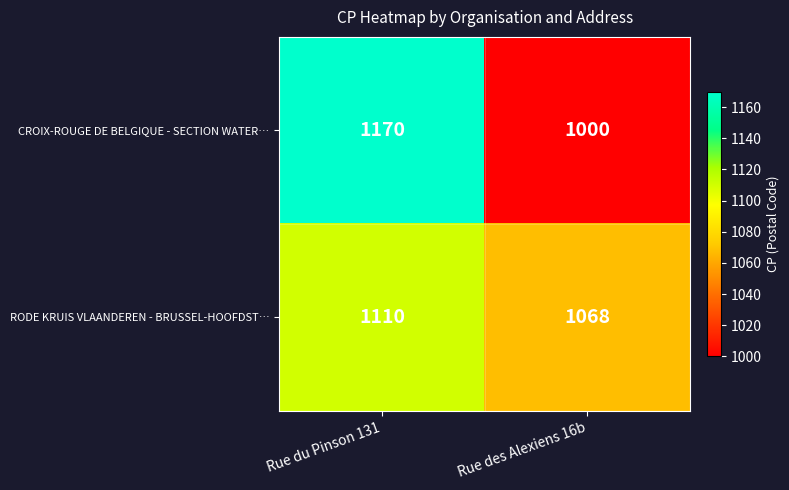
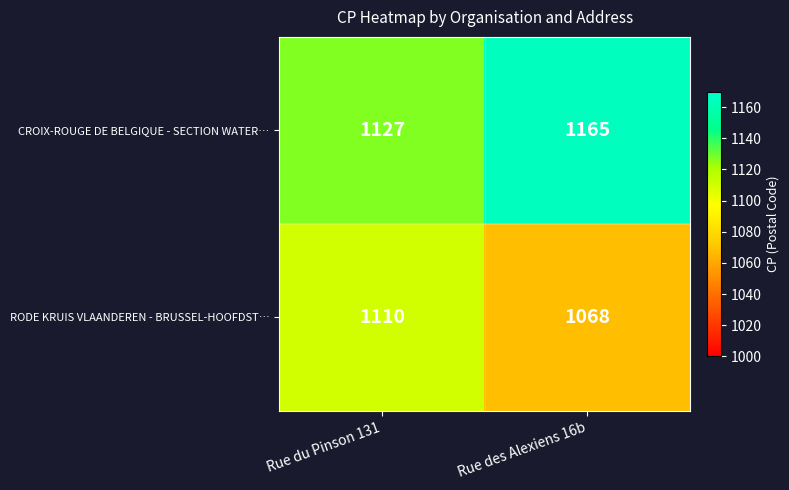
  {
    "CROIX-ROUGE DE BELGIQUE - SECTION WATER…": {
-     "Rue du Pinson 131": 1170,
-     "Rue des Alexiens 16b": 1000
+     "Rue du Pinson 131": 1127,
+     "Rue des Alexiens 16b": 1165
    },
    "RODE KRUIS VLAANDEREN - BRUSSEL-HOOFDST…": {
      "Rue du Pinson 131": 1110,
      "Rue des Alexiens 16b": 1068
    }
  }
